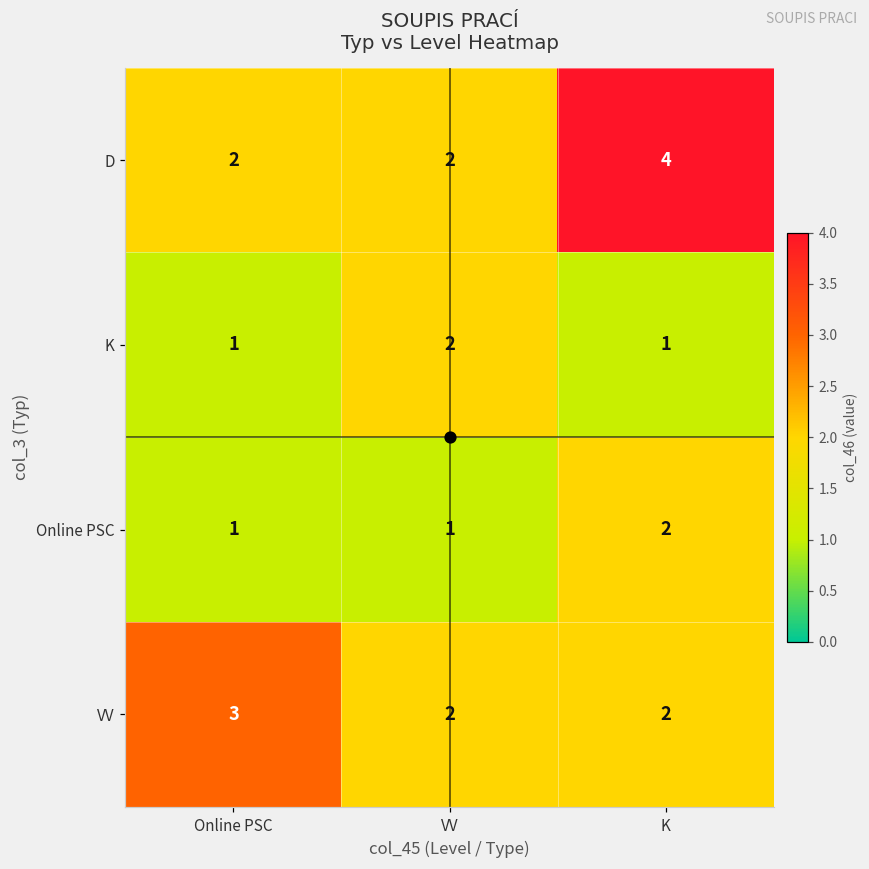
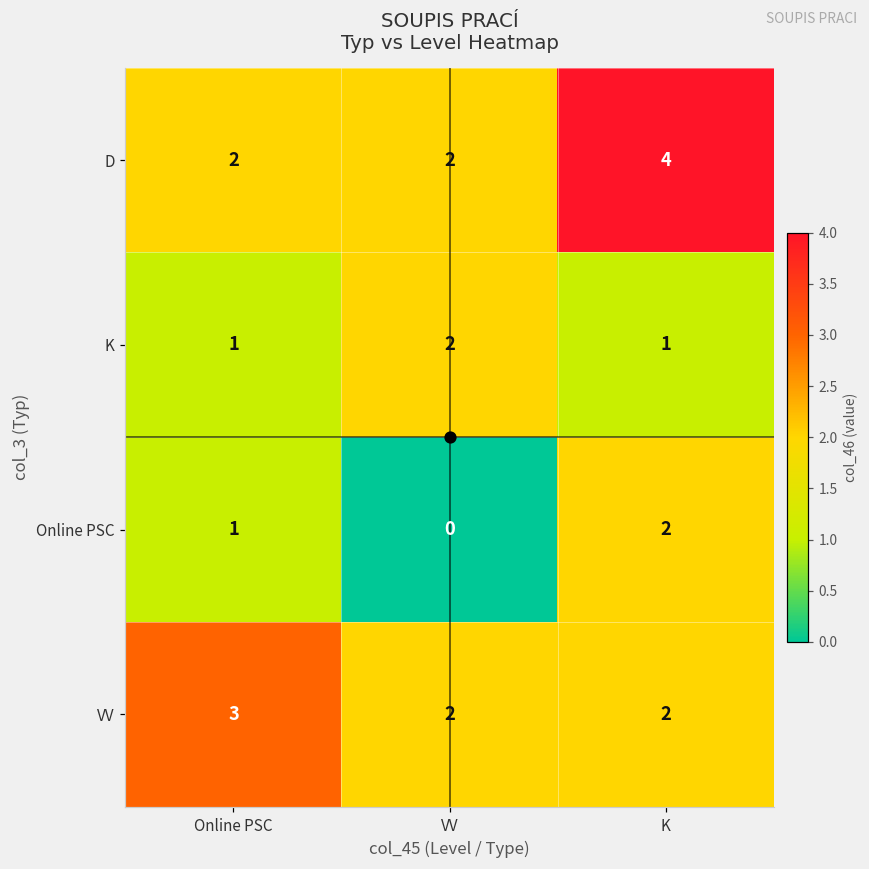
  {
    "D": {
      "Online PSC": 2,
      "VV": 2,
      "K": 4
    },
    "K": {
      "Online PSC": 1,
      "VV": 2,
      "K": 1
    },
    "Online PSC": {
      "Online PSC": 1,
-     "VV": 1,
+     "VV": 0,
      "K": 2
    },
    "VV": {
      "Online PSC": 3,
      "VV": 2,
      "K": 2
    }
  }
